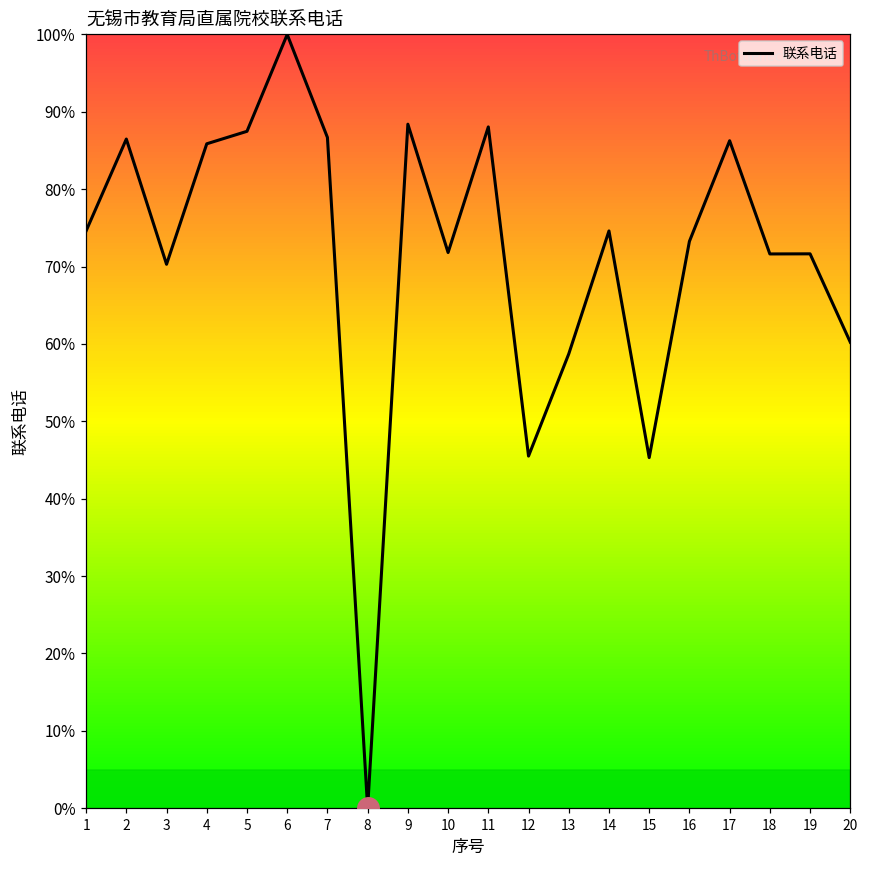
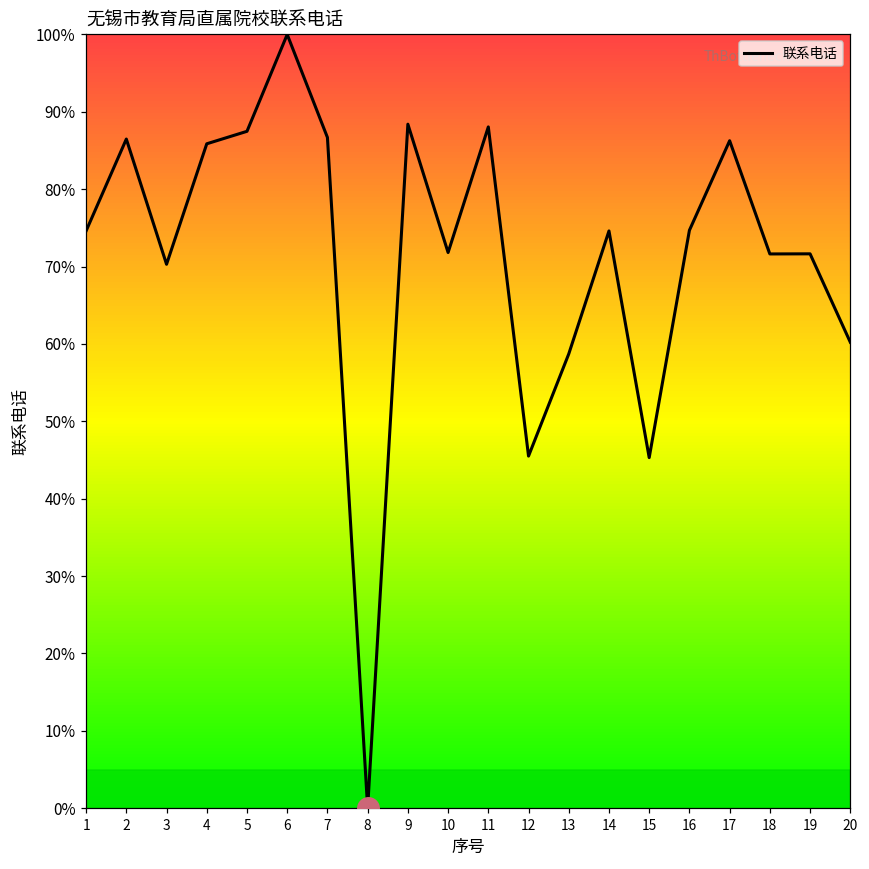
  {
    "联系电话": {
      "1": "75%",
      "2": "86%",
      "3": "70%",
      "4": "86%",
      "5": "87%",
      "6": "100%",
      "7": "87%",
      "9": "88%",
      "10": "72%",
      "11": "88%",
      "12": "46%",
      "13": "59%",
      "14": "75%",
      "15": "45%",
-     "16": "73%",
+     "16": "75%",
      "17": "86%",
      "18": "72%",
      "19": "72%",
      "20": "60%"
    }
  }
